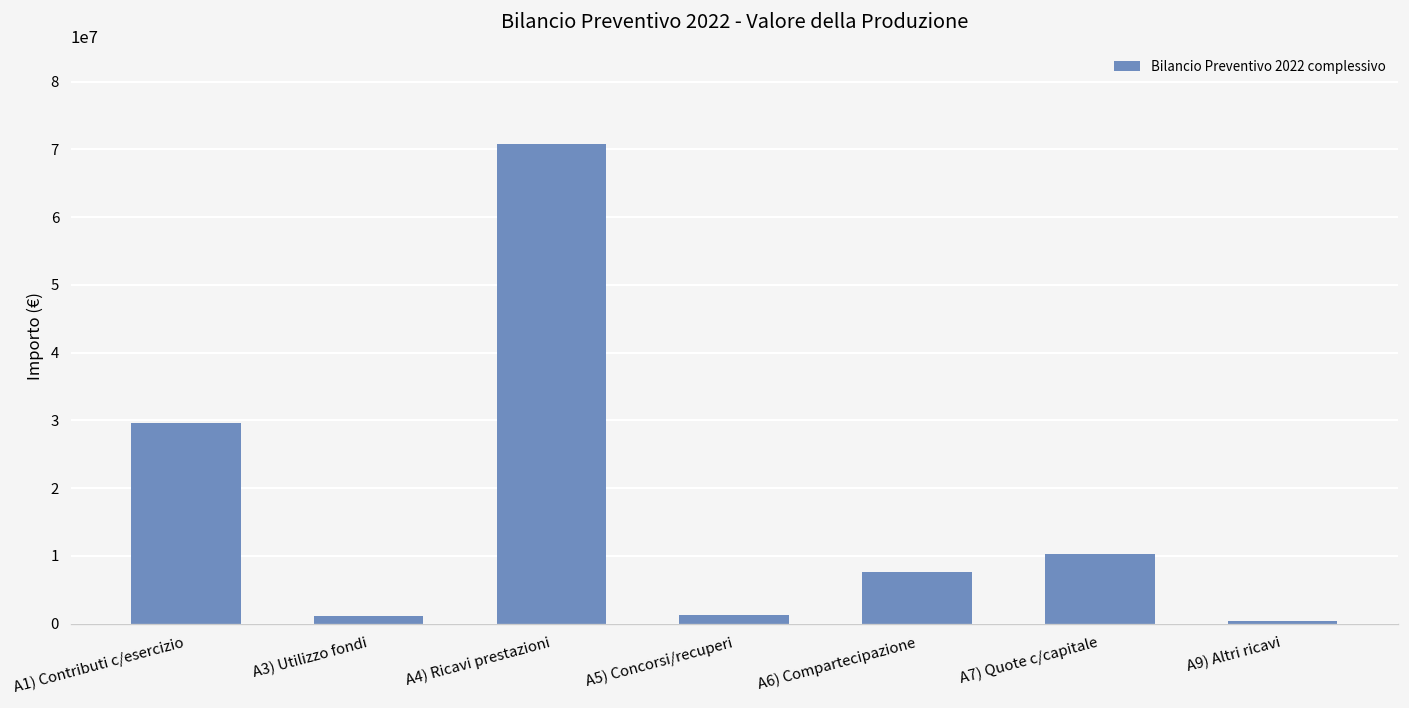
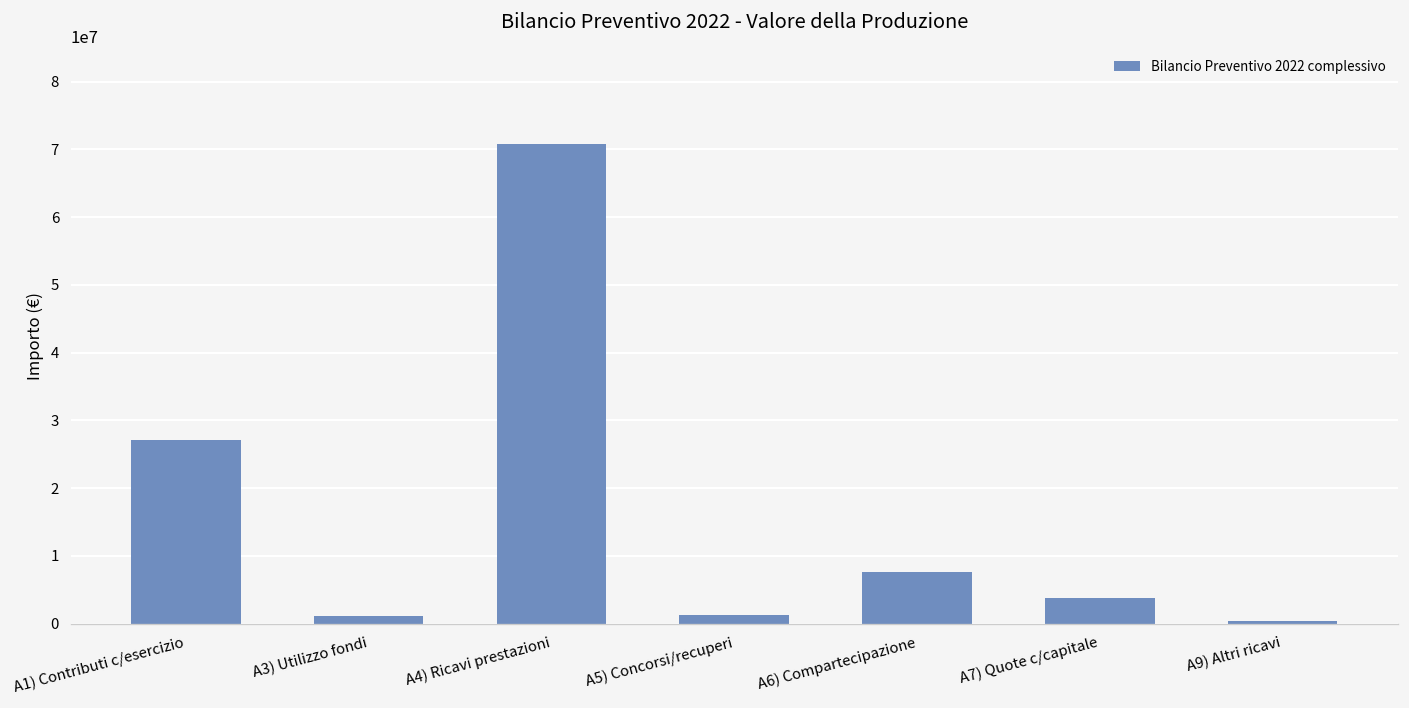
  {
-   "A1) Contributi c/esercizio": 30000000,
+   "A1) Contributi c/esercizio": 27000000,
    "A3) Utilizzo fondi": 1000000,
    "A4) Ricavi prestazioni": 71000000,
    "A5) Concorsi/recuperi": 1000000,
    "A6) Compartecipazione": 8000000,
-   "A7) Quote c/capitale": 10000000,
+   "A7) Quote c/capitale": 4000000,
    "A9) Altri ricavi": 0
  }
